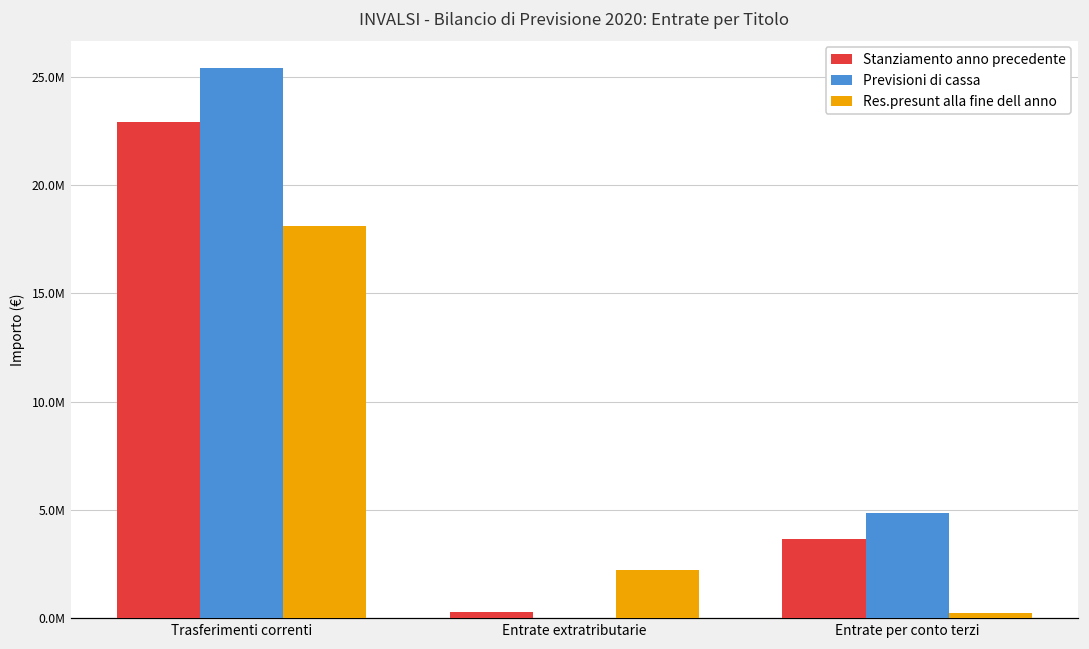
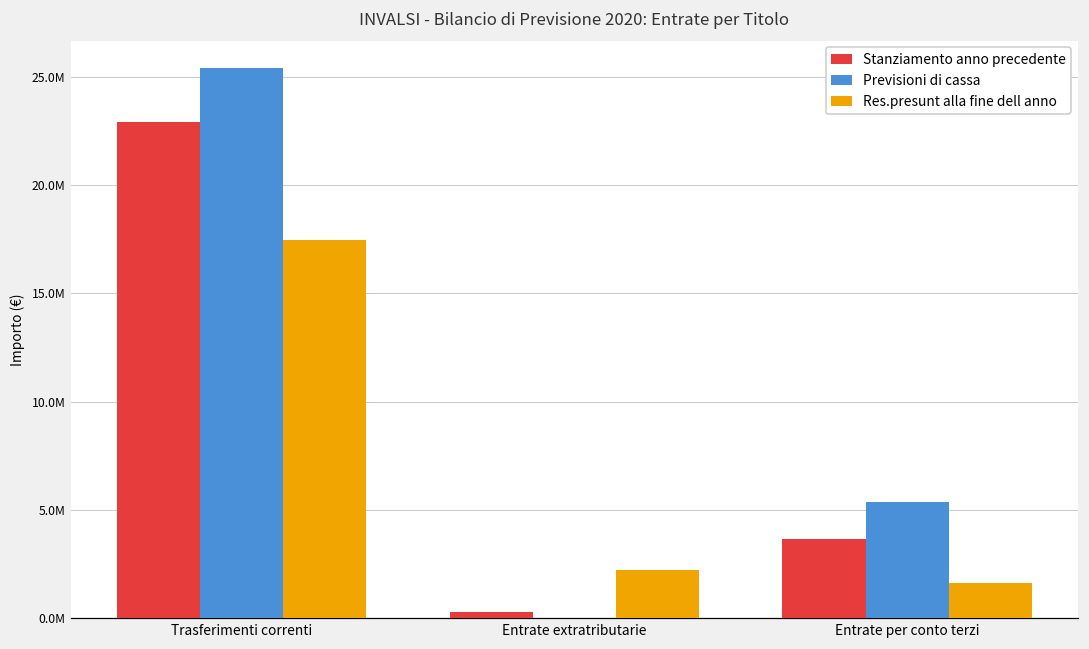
  {
    "Stanziamento anno precedente": {
      "Trasferimenti correnti": 22900000,
      "Entrate extratributarie": 300000,
      "Entrate per conto terzi": 3700000
    },
    "Previsioni di cassa": {
      "Trasferimenti correnti": 25400000,
-     "Entrate per conto terzi": 4900000
+     "Entrate per conto terzi": 5400000
    },
    "Res.presunt alla fine dell anno": {
-     "Trasferimenti correnti": 18100000,
+     "Trasferimenti correnti": 17500000,
      "Entrate extratributarie": 2200000,
-     "Entrate per conto terzi": 200000
+     "Entrate per conto terzi": 1600000
    }
  }
